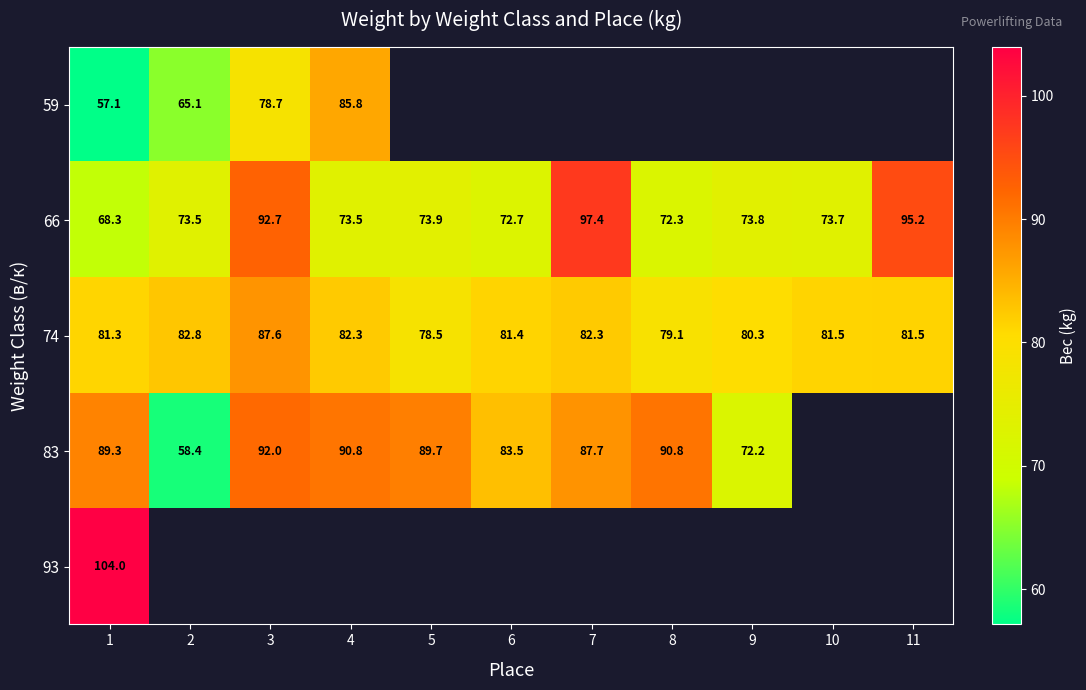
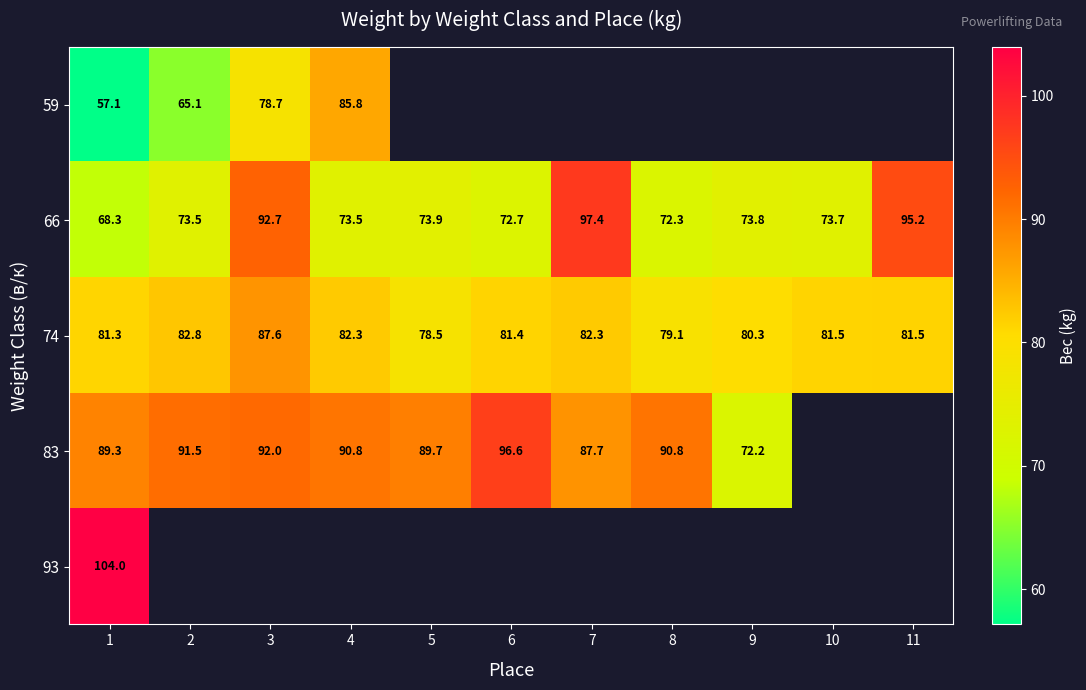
  {
    "59": {
      "1": 57.1,
      "2": 65.1,
      "3": 78.7,
      "4": 85.8
    },
    "66": {
      "1": 68.3,
      "2": 73.5,
      "3": 92.7,
      "4": 73.5,
      "5": 73.9,
      "6": 72.7,
      "7": 97.4,
      "8": 72.3,
      "9": 73.8,
      "10": 73.7,
      "11": 95.2
    },
    "74": {
      "1": 81.3,
      "2": 82.8,
      "3": 87.6,
      "4": 82.3,
      "5": 78.5,
      "6": 81.4,
      "7": 82.3,
      "8": 79.1,
      "9": 80.3,
      "10": 81.5,
      "11": 81.5
    },
    "83": {
      "1": 89.3,
-     "2": 58.4,
+     "2": 91.5,
      "3": 92.0,
      "4": 90.8,
      "5": 89.7,
-     "6": 83.5,
+     "6": 96.6,
      "7": 87.7,
      "8": 90.8,
      "9": 72.2
    },
    "93": {
      "1": 104.0
    }
  }
